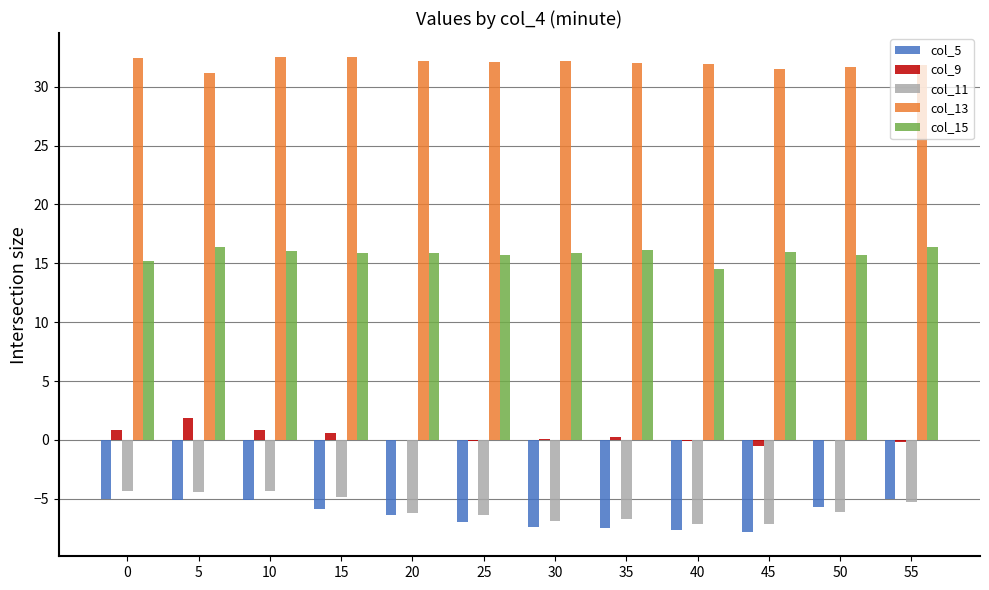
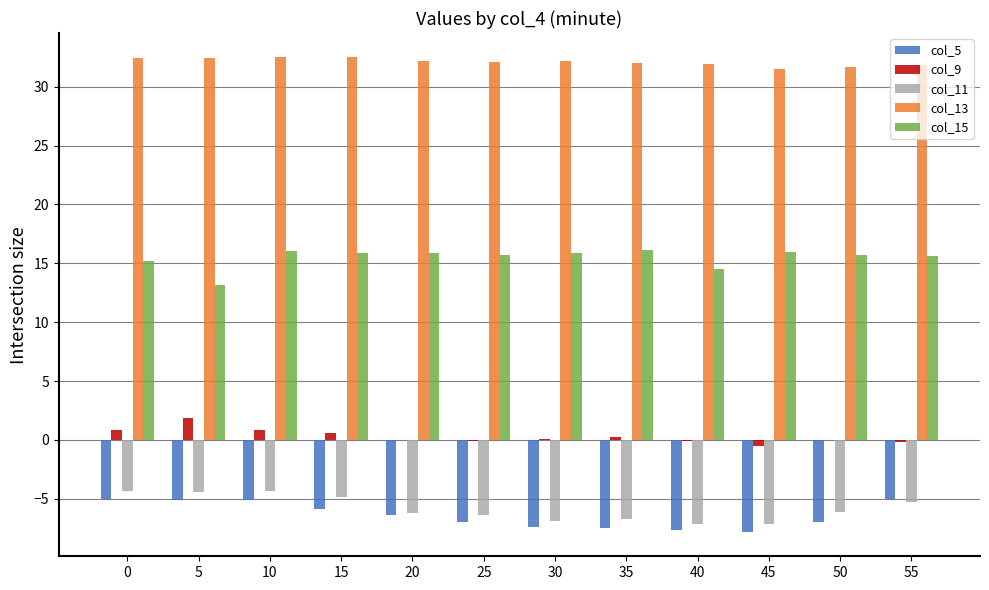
  {
    "col_5": {
      "0": -5.1,
      "5": -5.1,
      "10": -5.1,
      "15": -5.8,
      "20": -6.4,
      "25": -7.0,
      "30": -7.4,
      "35": -7.4,
      "40": -7.7,
      "45": -7.9,
-     "50": -5.7,
+     "50": -7.0,
      "55": -5.0
    },
    "col_9": {
      "0": 0.9,
      "5": 1.9,
      "10": 0.9,
      "15": 0.6,
      "35": 0.3,
      "45": -0.5
    },
    "col_11": {
      "0": -4.4,
      "5": -4.4,
      "10": -4.3,
      "15": -4.9,
      "20": -6.2,
      "25": -6.4,
      "30": -6.9,
      "35": -6.7,
      "40": -7.1,
      "45": -7.2,
      "50": -6.1,
      "55": -5.3
    },
    "col_13": {
      "0": 32.4,
-     "5": 31.2,
+     "5": 32.4,
      "10": 32.5,
      "15": 32.5,
      "20": 32.2,
      "25": 32.1,
      "30": 32.2,
      "35": 32.0,
      "40": 31.9,
      "45": 31.5,
      "50": 31.7
    },
    "col_15": {
      "0": 15.2,
-     "5": 16.4,
+     "5": 13.2,
      "10": 16.0,
      "15": 15.9,
      "20": 15.9,
      "25": 15.7,
      "30": 15.9,
      "35": 16.2,
      "40": 14.5,
      "45": 16.0,
      "50": 15.7,
-     "55": 16.4
+     "55": 15.6
    }
  }
